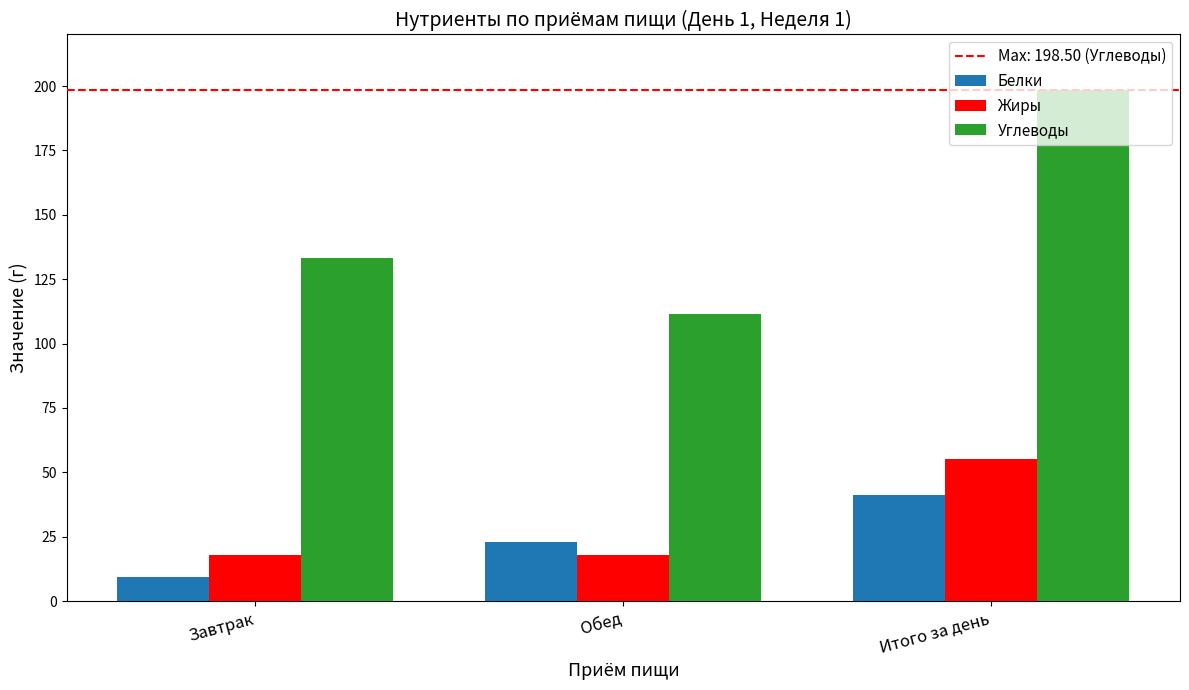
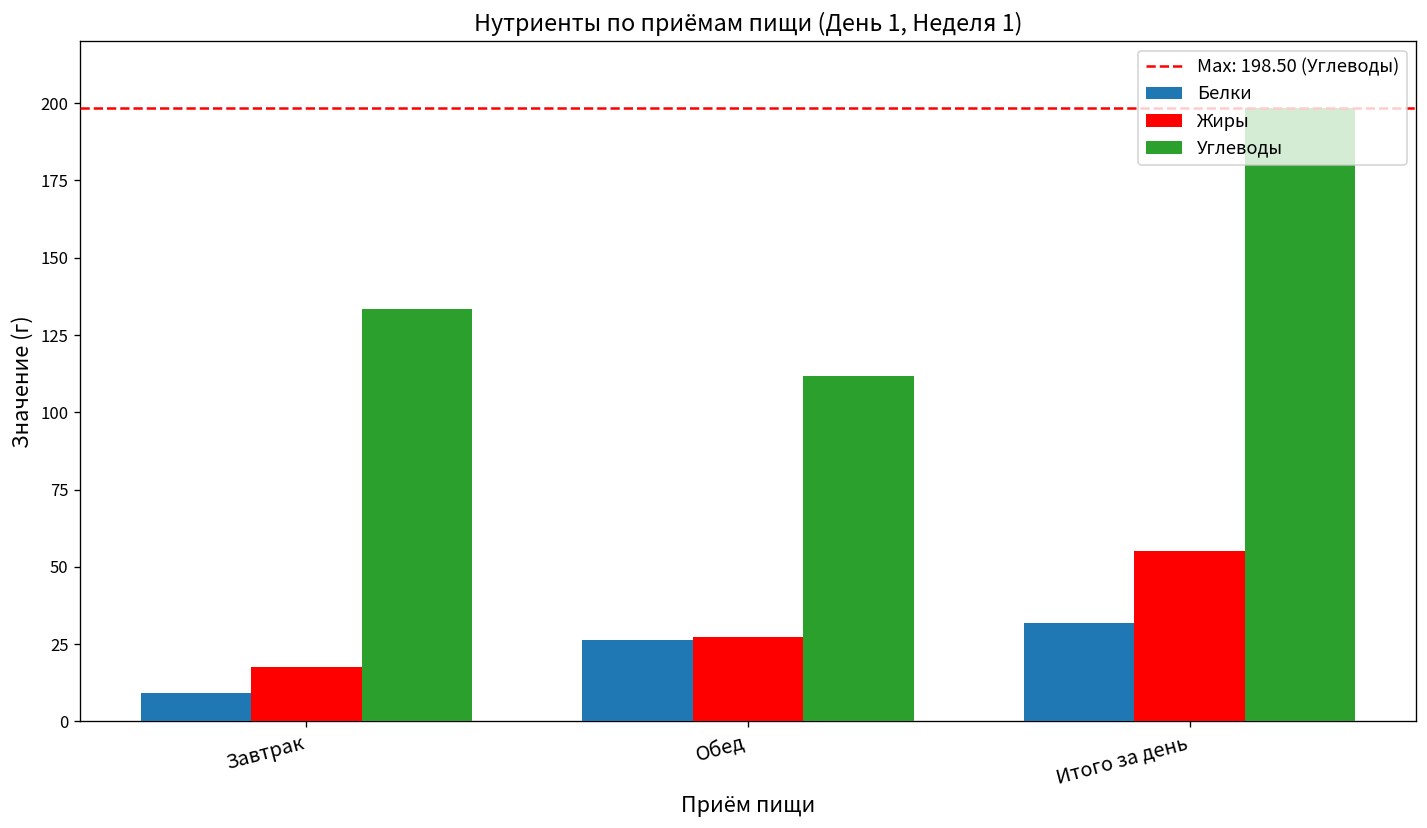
  {
    "Белки": {
      "Завтрак": 9,
-     "Обед": 23,
-     "Итого за день": 41
+     "Обед": 26,
+     "Итого за день": 32
    },
    "Жиры": {
      "Завтрак": 18,
-     "Обед": 18,
+     "Обед": 27,
      "Итого за день": 55
    },
    "Углеводы": {
      "Завтрак": 133,
      "Обед": 112
    }
  }
